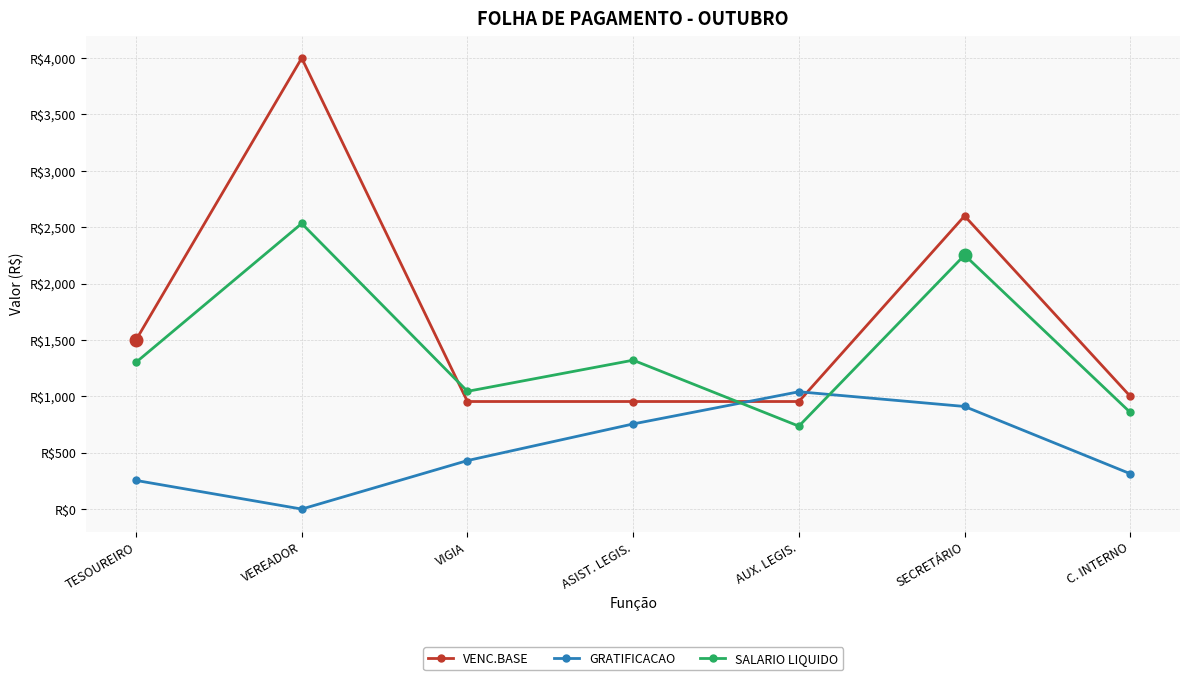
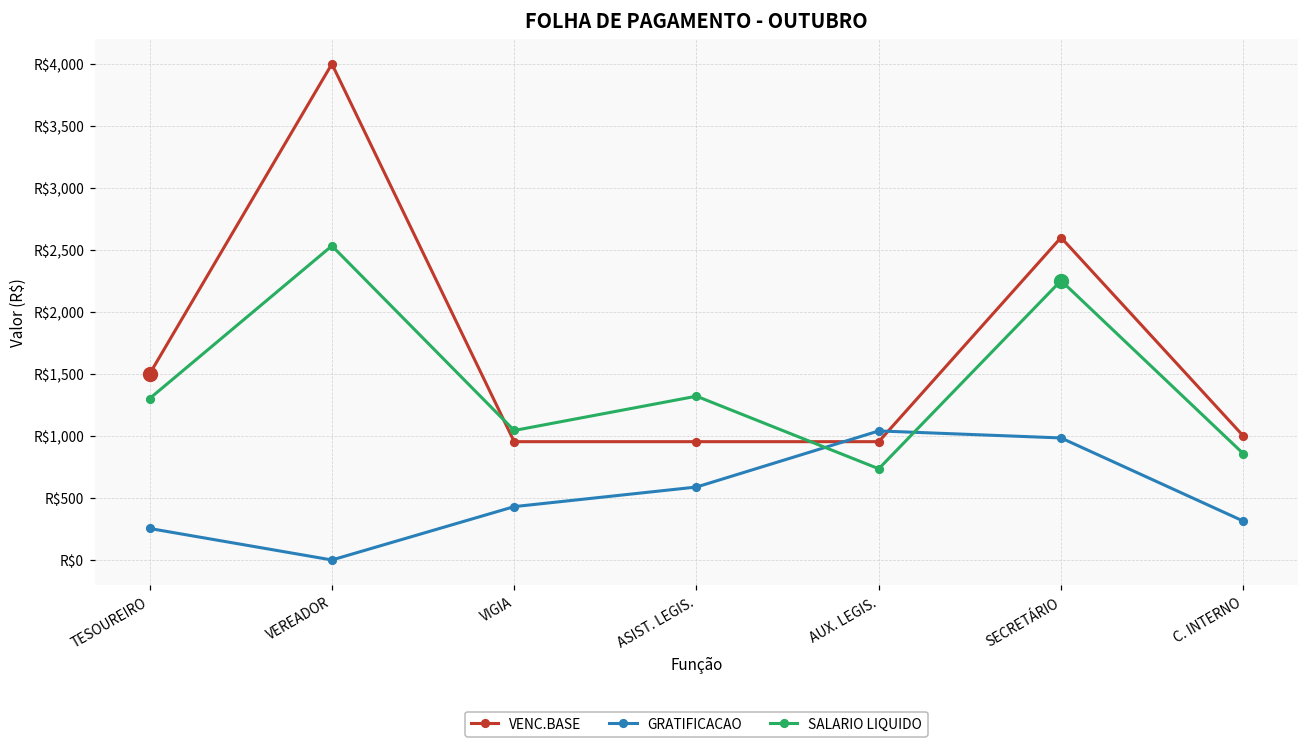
  {
    "GRATIFICACAO": {
      "TESOUREIRO": "R$250",
      "VEREADOR": "R$0",
      "VIGIA": "R$430",
-     "ASIST. LEGIS.": "R$760",
+     "ASIST. LEGIS.": "R$590",
      "AUX. LEGIS.": "R$1,040",
-     "SECRETÁRIO": "R$910",
+     "SECRETÁRIO": "R$980",
      "C. INTERNO": "R$310"
    }
  }
